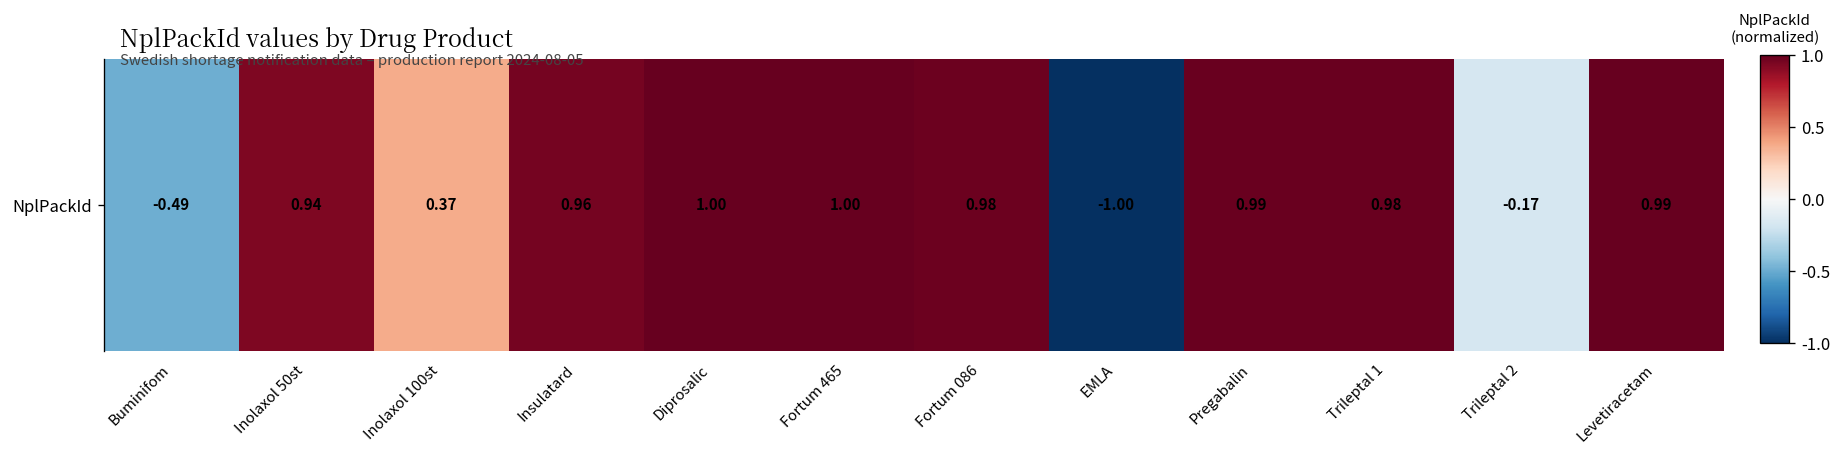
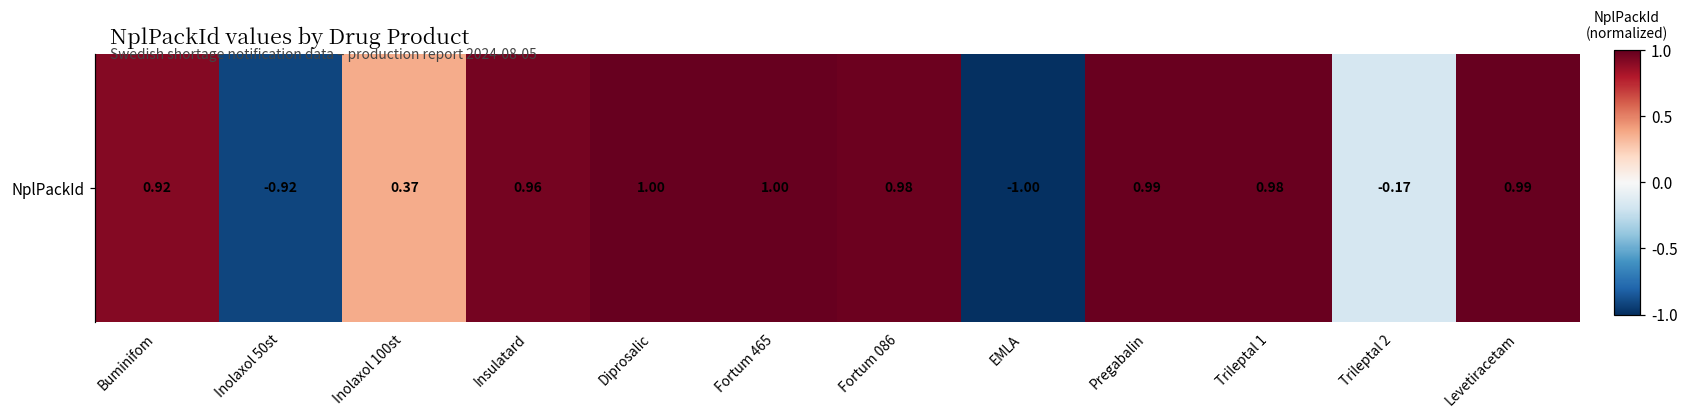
  {
    "NplPackId": {
-     "Buminifom": -0.49,
-     "Inolaxol 50st": 0.94,
+     "Buminifom": 0.92,
+     "Inolaxol 50st": -0.92,
      "Inolaxol 100st": 0.37,
      "Insulatard": 0.96,
      "Diprosalic": 1.00,
      "Fortum 465": 1.00,
      "Fortum 086": 0.98,
      "EMLA": -1.00,
      "Pregabalin": 0.99,
      "Trileptal 1": 0.98,
      "Trileptal 2": -0.17,
      "Levetiracetam": 0.99
    }
  }
